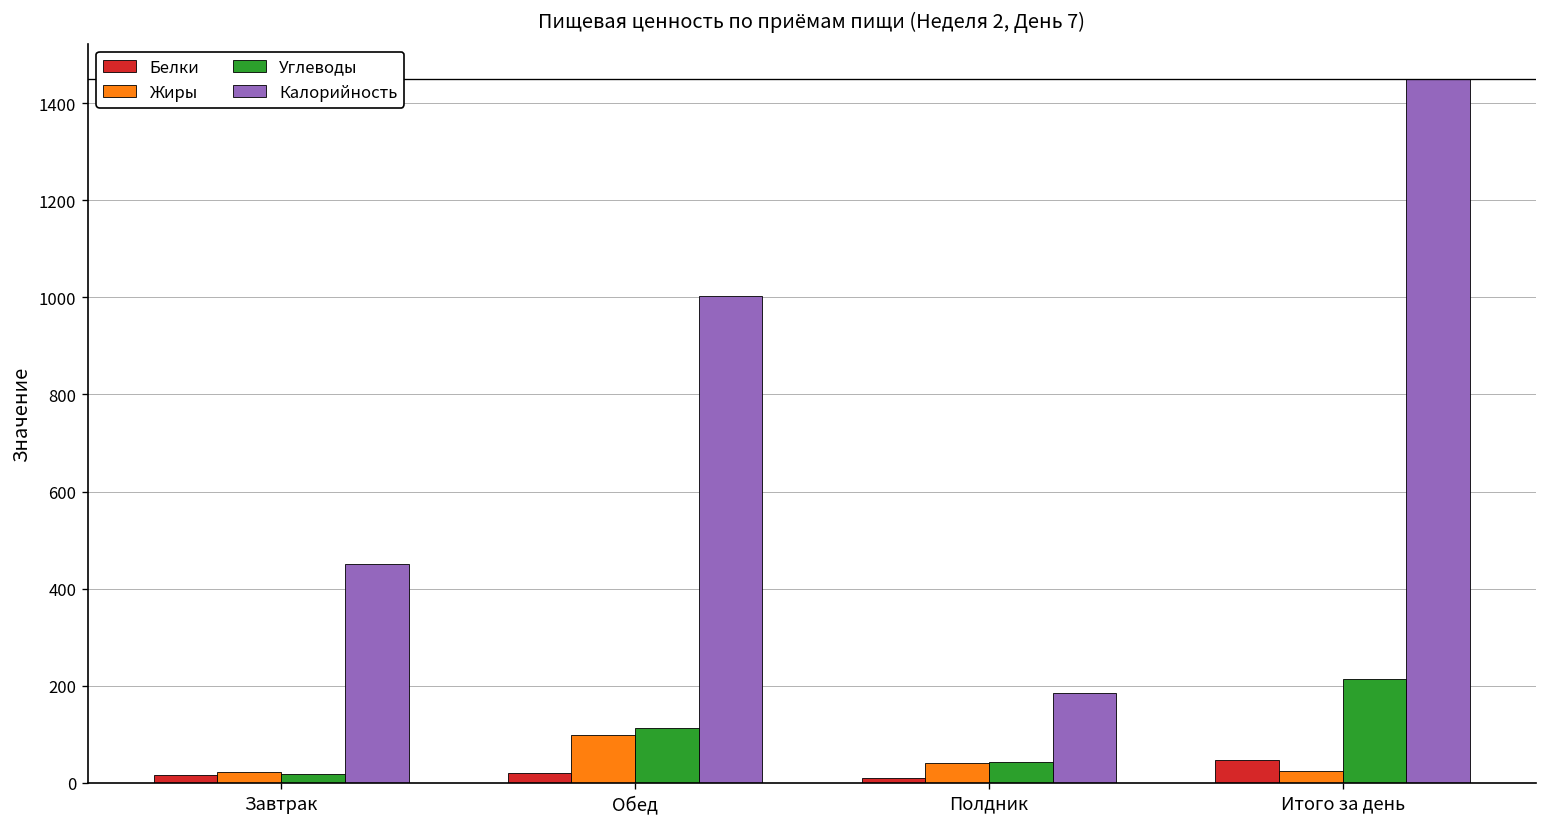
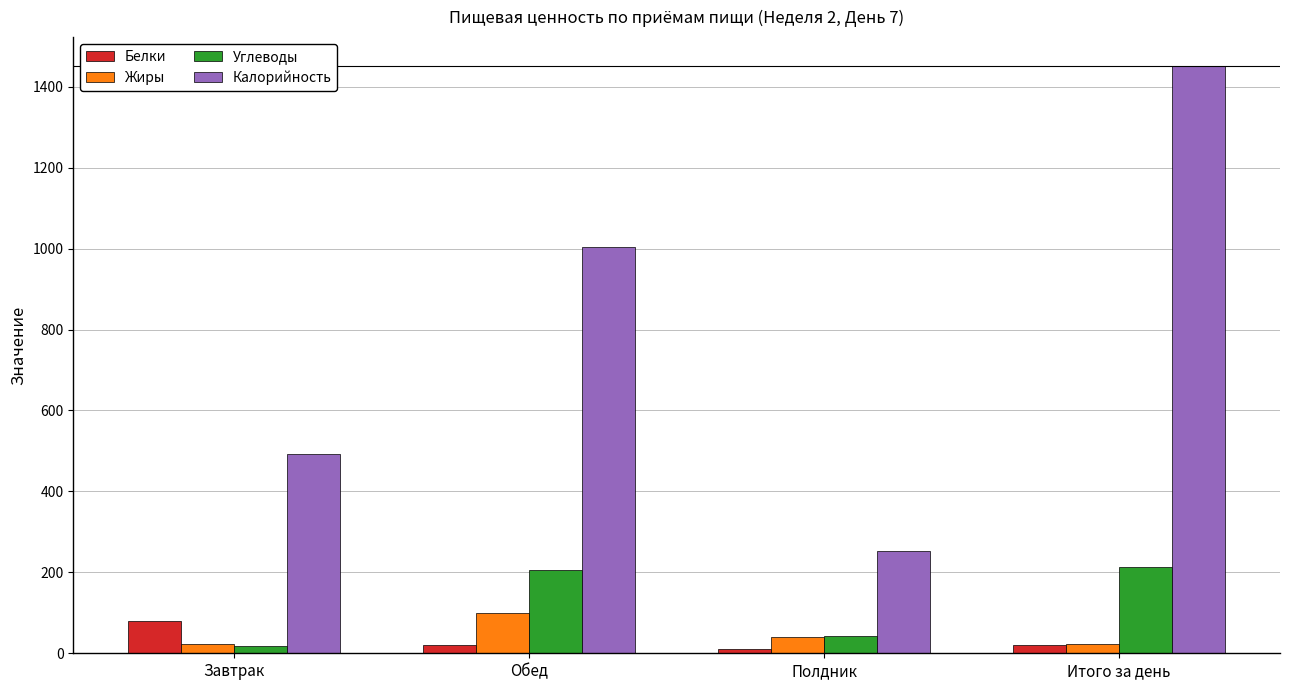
  {
    "Белки": {
-     "Завтрак": 20,
+     "Завтрак": 80,
      "Обед": 20,
      "Полдник": 10,
-     "Итого за день": 50
+     "Итого за день": 20
    },
    "Жиры": {
      "Завтрак": 20,
      "Обед": 100,
      "Полдник": 40,
      "Итого за день": 20
    },
    "Углеводы": {
      "Завтрак": 20,
-     "Обед": 110,
+     "Обед": 210,
      "Полдник": 40,
      "Итого за день": 210
    },
    "Калорийность": {
-     "Завтрак": 450,
+     "Завтрак": 490,
      "Обед": 1000,
-     "Полдник": 180,
+     "Полдник": 250,
      "Итого за день": 1450
    }
  }
